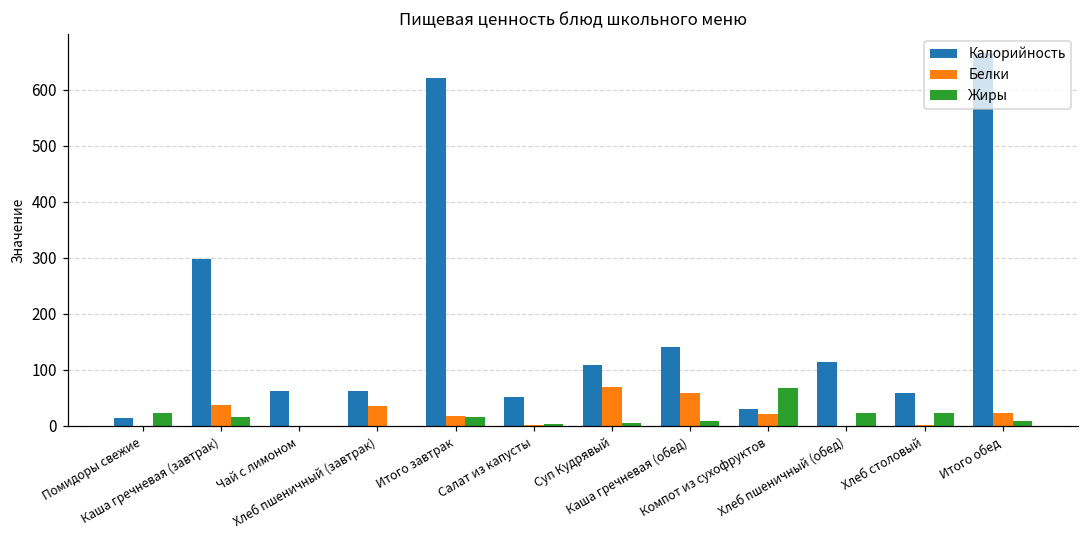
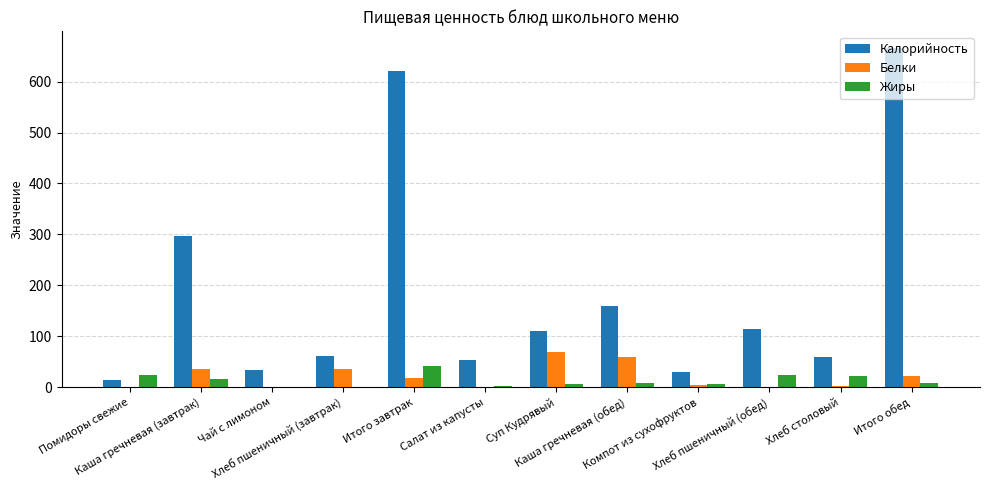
  {
    "Калорийность": {
      "Помидоры свежие": 10,
      "Каша гречневая (завтрак)": 300,
-     "Чай с лимоном": 60,
+     "Чай с лимоном": 30,
      "Хлеб пшеничный (завтрак)": 60,
      "Итого завтрак": 620,
      "Салат из капусты": 50,
      "Суп Кудрявый": 110,
-     "Каша гречневая (обед)": 140,
+     "Каша гречневая (обед)": 160,
      "Компот из сухофруктов": 30,
      "Хлеб пшеничный (обед)": 110,
      "Хлеб столовый": 60
    },
    "Белки": {
      "Каша гречневая (завтрак)": 40,
      "Хлеб пшеничный (завтрак)": 40,
      "Итого завтрак": 20,
      "Суп Кудрявый": 70,
      "Каша гречневая (обед)": 60,
-     "Компот из сухофруктов": 20,
+     "Компот из сухофруктов": 0,
      "Итого обед": 20
    },
    "Жиры": {
      "Помидоры свежие": 20,
      "Каша гречневая (завтрак)": 20,
-     "Итого завтрак": 20,
+     "Итого завтрак": 40,
      "Суп Кудрявый": 10,
      "Каша гречневая (обед)": 10,
-     "Компот из сухофруктов": 70,
+     "Компот из сухофруктов": 10,
      "Хлеб пшеничный (обед)": 20,
      "Хлеб столовый": 20,
      "Итого обед": 10
    }
  }
